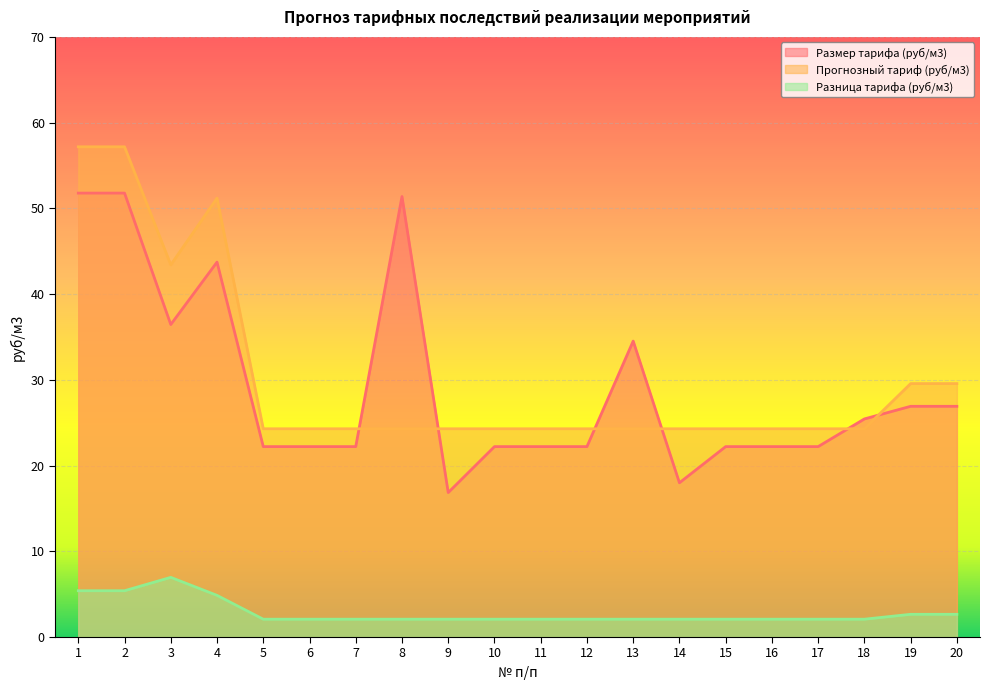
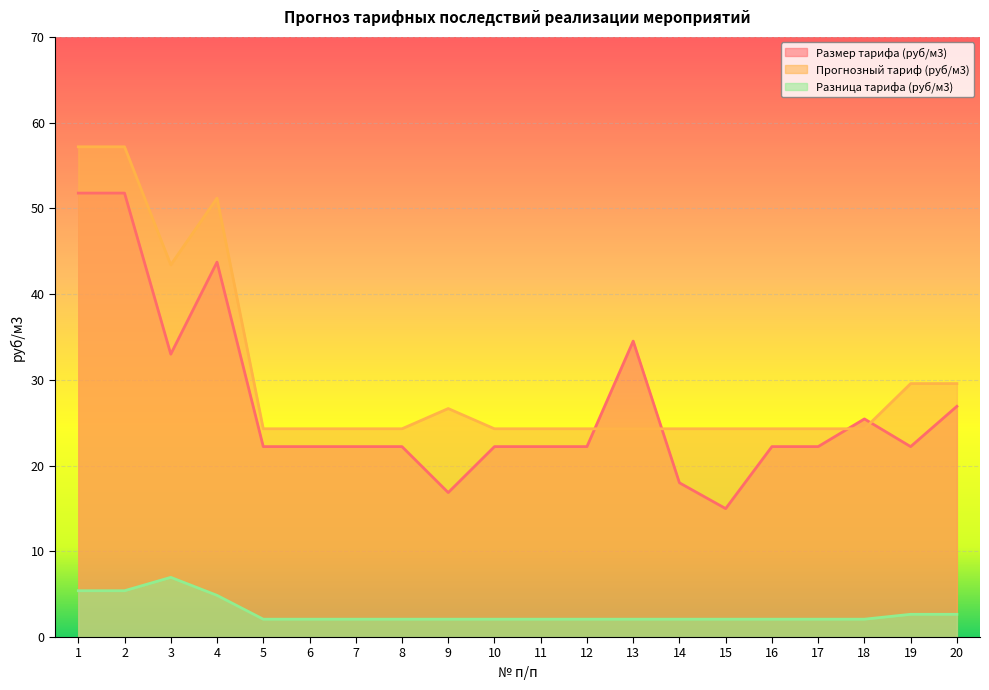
  {
    "Размер тарифа (руб/м3)": {
      "1": 52,
      "2": 52,
-     "3": 36,
+     "3": 33,
      "4": 44,
      "5": 22,
      "6": 22,
      "7": 22,
-     "8": 51,
+     "8": 22,
      "9": 17,
      "10": 22,
      "11": 22,
      "12": 22,
      "13": 35,
      "14": 18,
-     "15": 22,
+     "15": 15,
      "16": 22,
      "17": 22,
      "18": 25,
-     "19": 27,
+     "19": 22,
      "20": 27
    },
    "Прогнозный тариф (руб/м3)": {
      "1": 57,
      "2": 57,
      "3": 43,
      "4": 51,
      "5": 24,
      "6": 24,
      "7": 24,
      "8": 24,
-     "9": 24,
+     "9": 27,
      "10": 24,
      "11": 24,
      "12": 24,
      "13": 24,
      "14": 24,
      "15": 24,
      "16": 24,
      "17": 24,
      "18": 24,
      "19": 30,
      "20": 30
    },
    "Разница тарифа (руб/м3)": {
      "1": 5,
      "2": 5,
      "3": 7,
      "4": 5,
      "5": 2,
      "6": 2,
      "7": 2,
      "8": 2,
      "9": 2,
      "10": 2,
      "11": 2,
      "12": 2,
      "13": 2,
      "14": 2,
      "15": 2,
      "16": 2,
      "17": 2,
      "18": 2,
      "19": 3,
      "20": 3
    }
  }
